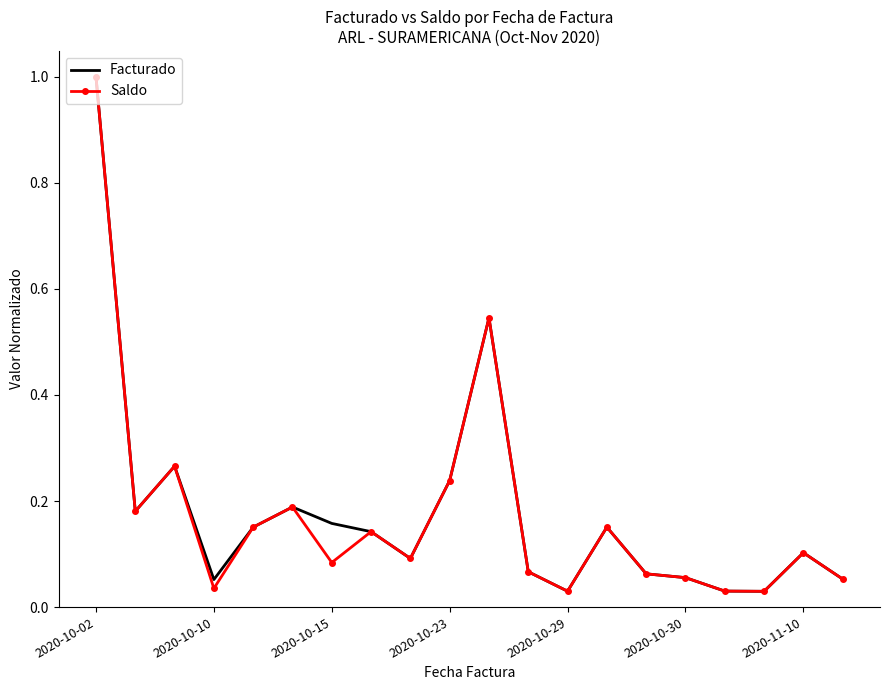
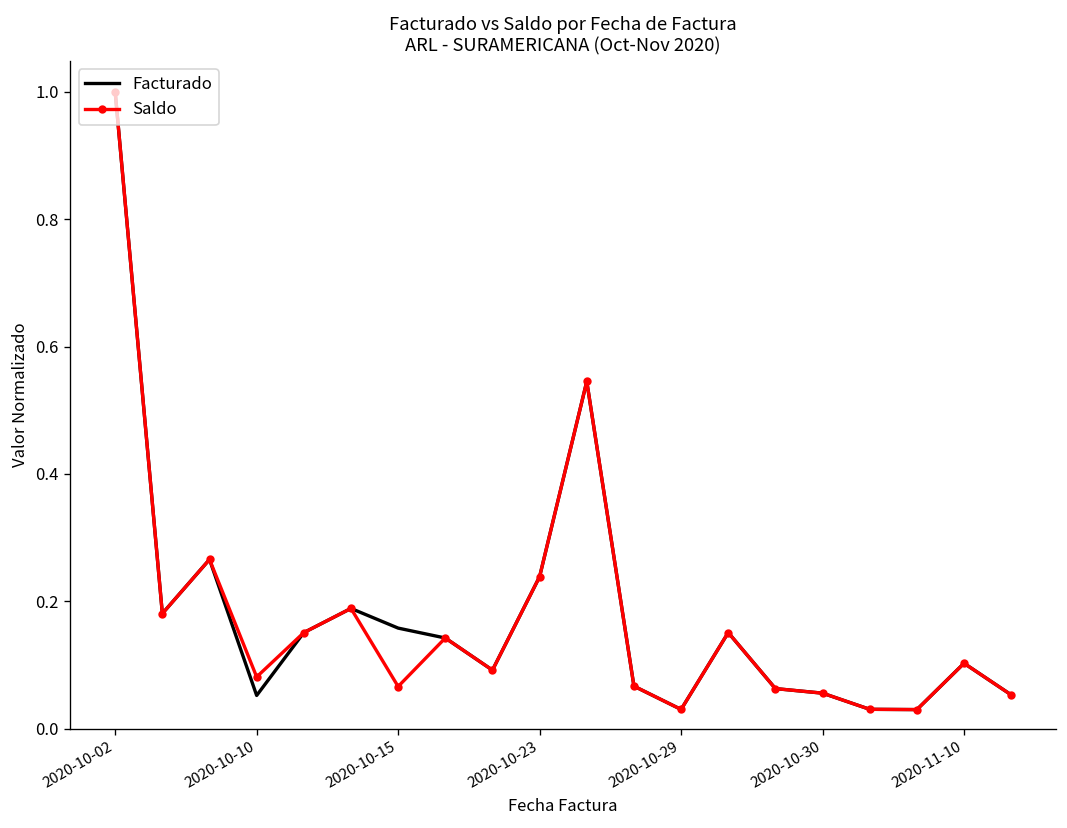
  {
    "Facturado": {
      "2020-10-10": 0.05,
      "2020-10-15": 0.16
    },
    "Saldo": {
-     "2020-10-10": 0.04,
-     "2020-10-15": 0.08
+     "2020-10-10": 0.08,
+     "2020-10-15": 0.07
    }
  }
